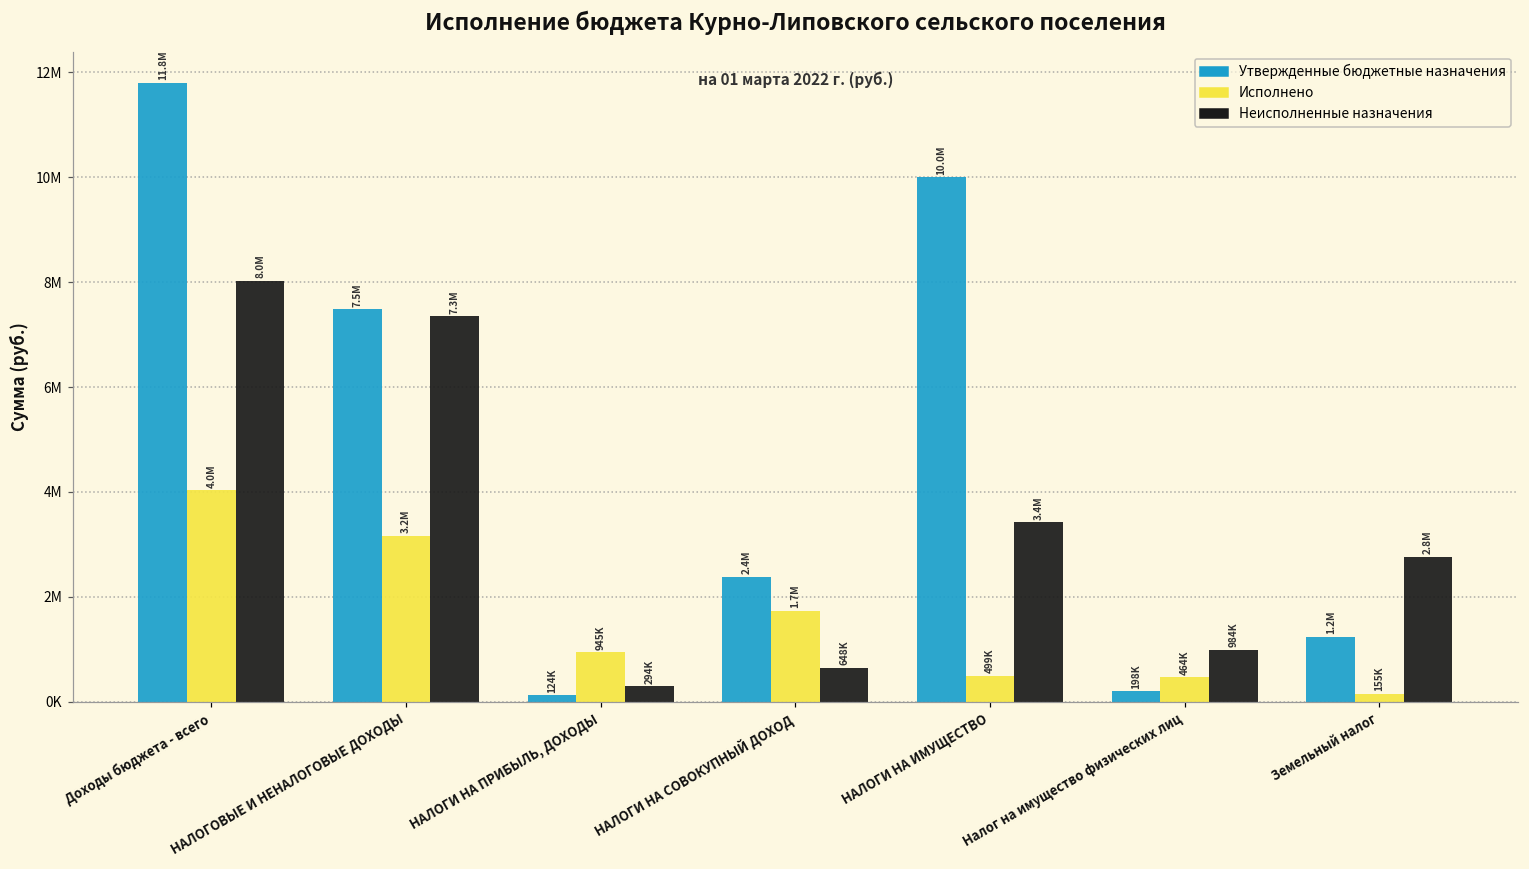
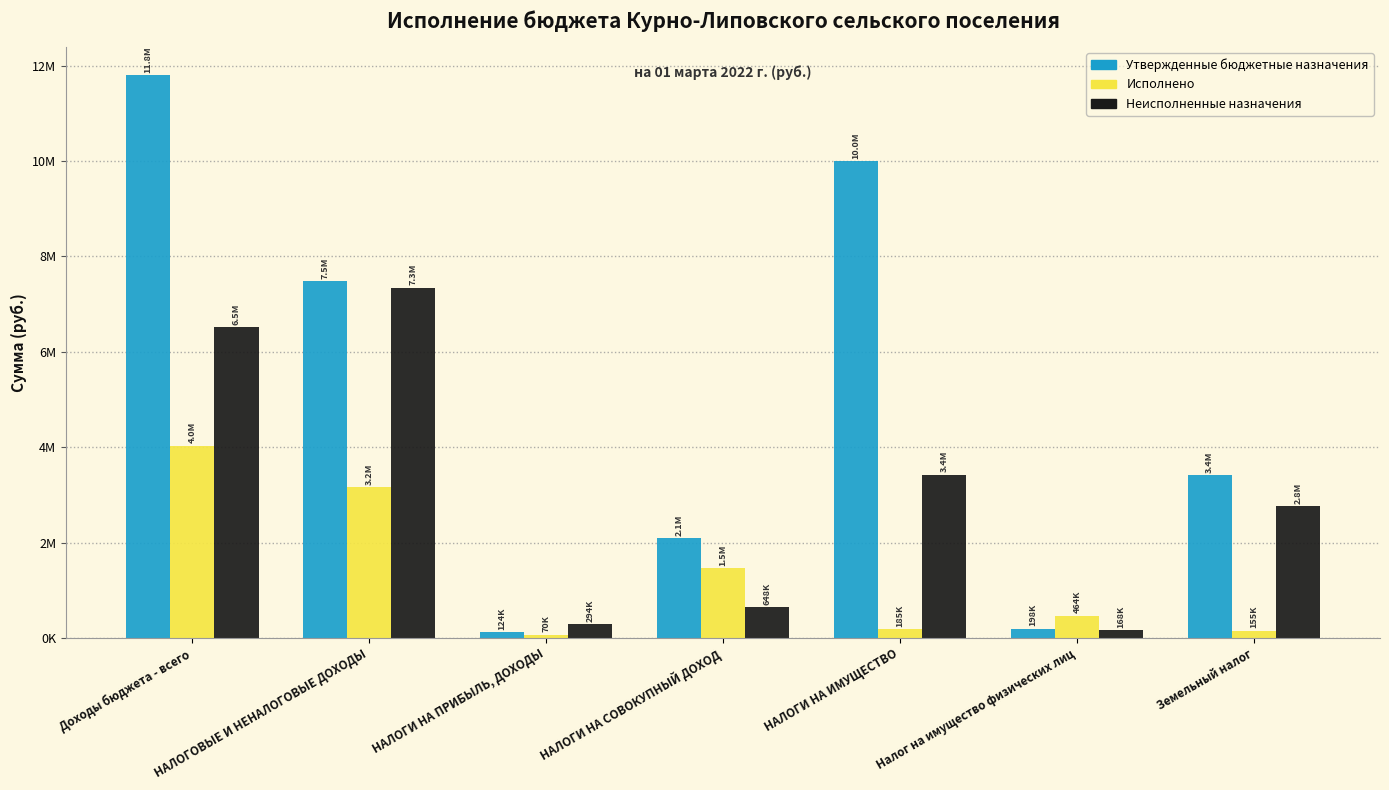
  {
    "Утвержденные бюджетные назначения": {
      "Доходы бюджета - всего": "11.8M",
      "НАЛОГОВЫЕ И НЕНАЛОГОВЫЕ ДОХОДЫ": "7.5M",
      "НАЛОГИ НА ПРИБЫЛЬ, ДОХОДЫ": "124K",
-     "НАЛОГИ НА СОВОКУПНЫЙ ДОХОД": "2.4M",
+     "НАЛОГИ НА СОВОКУПНЫЙ ДОХОД": "2.1M",
      "НАЛОГИ НА ИМУЩЕСТВО": "10.0M",
      "Налог на имущество физических лиц": "198K",
-     "Земельный налог": "1.2M"
+     "Земельный налог": "3.4M"
    },
    "Исполнено": {
      "Доходы бюджета - всего": "4.0M",
      "НАЛОГОВЫЕ И НЕНАЛОГОВЫЕ ДОХОДЫ": "3.2M",
-     "НАЛОГИ НА ПРИБЫЛЬ, ДОХОДЫ": "945K",
-     "НАЛОГИ НА СОВОКУПНЫЙ ДОХОД": "1.7M",
-     "НАЛОГИ НА ИМУЩЕСТВО": "499K",
+     "НАЛОГИ НА ПРИБЫЛЬ, ДОХОДЫ": "70K",
+     "НАЛОГИ НА СОВОКУПНЫЙ ДОХОД": "1.5M",
+     "НАЛОГИ НА ИМУЩЕСТВО": "185K",
      "Налог на имущество физических лиц": "464K",
      "Земельный налог": "155K"
    },
    "Неисполненные назначения": {
-     "Доходы бюджета - всего": "8.0M",
+     "Доходы бюджета - всего": "6.5M",
      "НАЛОГОВЫЕ И НЕНАЛОГОВЫЕ ДОХОДЫ": "7.3M",
      "НАЛОГИ НА ПРИБЫЛЬ, ДОХОДЫ": "294K",
      "НАЛОГИ НА СОВОКУПНЫЙ ДОХОД": "648K",
      "НАЛОГИ НА ИМУЩЕСТВО": "3.4M",
-     "Налог на имущество физических лиц": "984K",
+     "Налог на имущество физических лиц": "168K",
      "Земельный налог": "2.8M"
    }
  }
